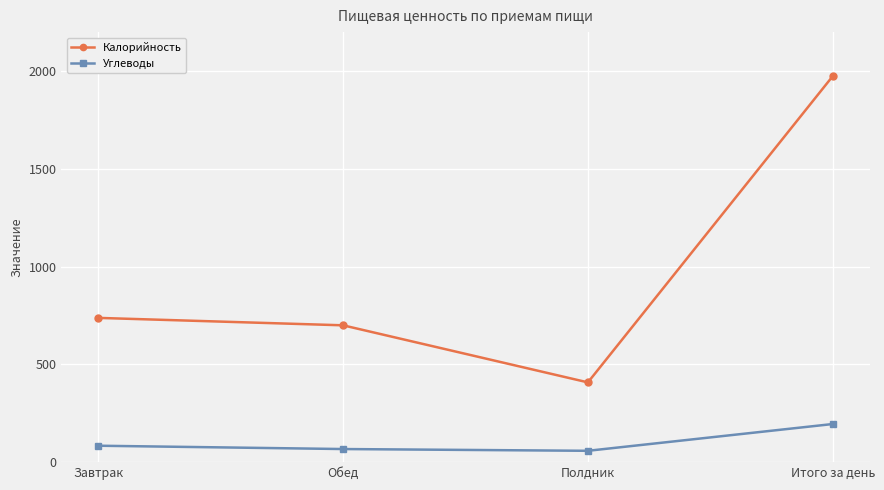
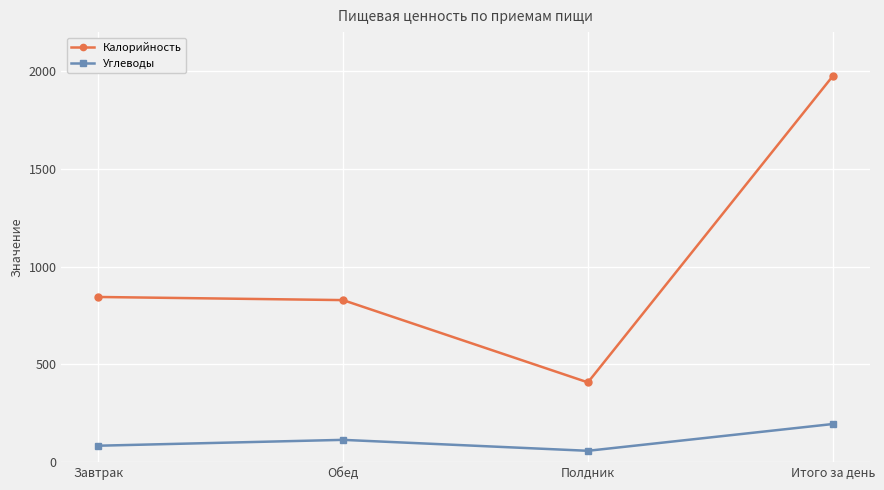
  {
    "Калорийность": {
-     "Завтрак": 740,
-     "Обед": 700,
+     "Завтрак": 850,
+     "Обед": 830,
      "Полдник": 410,
      "Итого за день": 1980
    },
    "Углеводы": {
      "Завтрак": 80,
-     "Обед": 70,
+     "Обед": 110,
      "Полдник": 60,
      "Итого за день": 200
    }
  }
